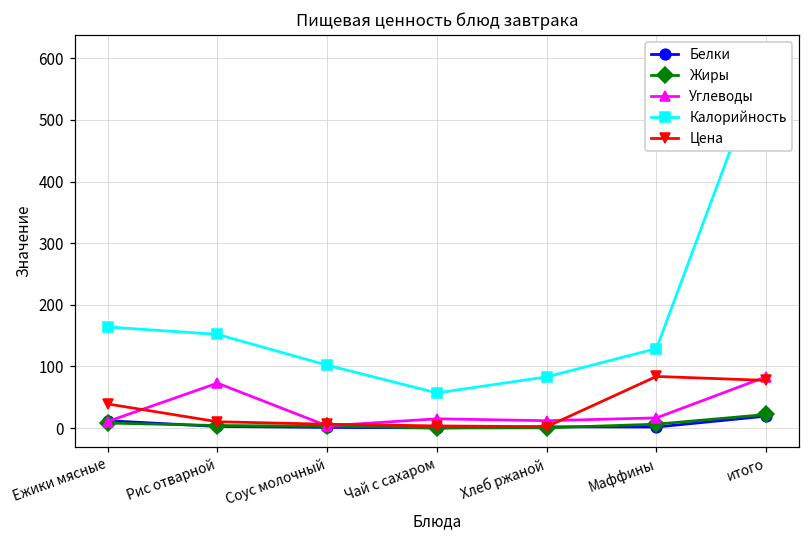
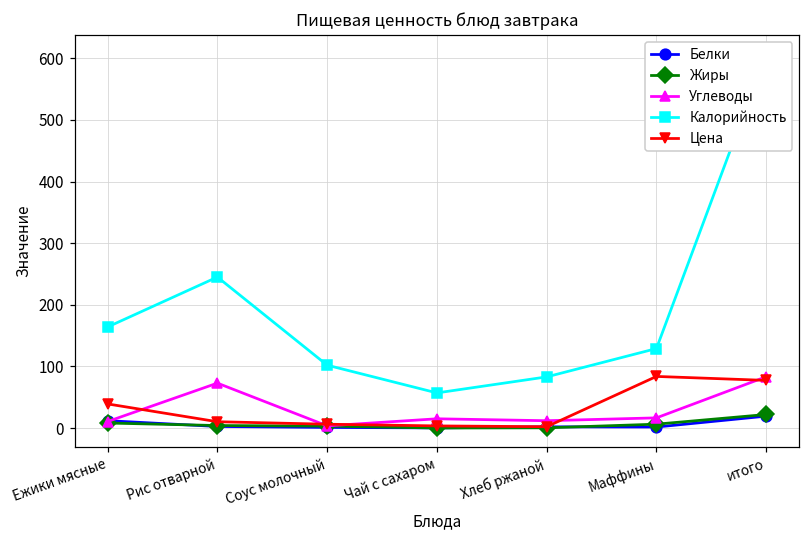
  {
    "Белки": {
      "Маффины": 0
    },
    "Жиры": {
      "Маффины": 10
    },
    "Углеводы": {
      "Рис отварной": 70,
      "Чай с сахаром": 20,
      "Хлеб ржаной": 10,
      "Маффины": 20,
      "итого": 80
    },
    "Калорийность": {
      "Ежики мясные": 160,
-     "Рис отварной": 150,
+     "Рис отварной": 250,
      "Соус молочный": 100,
      "Чай с сахаром": 60,
      "Хлеб ржаной": 80,
      "Маффины": 130
    },
    "Цена": {
      "Ежики мясные": 40,
      "Рис отварной": 10,
      "Маффины": 80,
      "итого": 80
    }
  }
